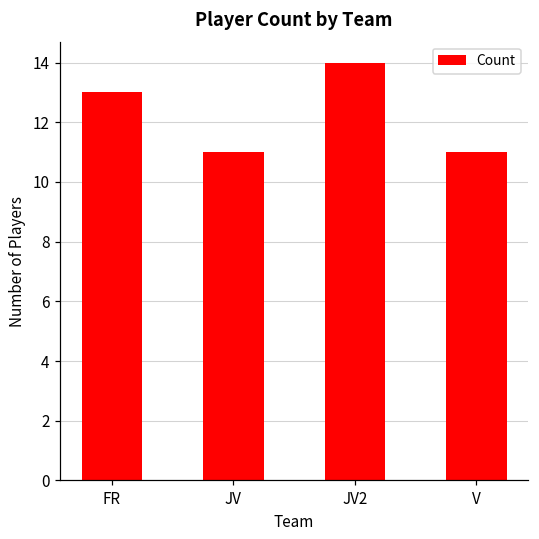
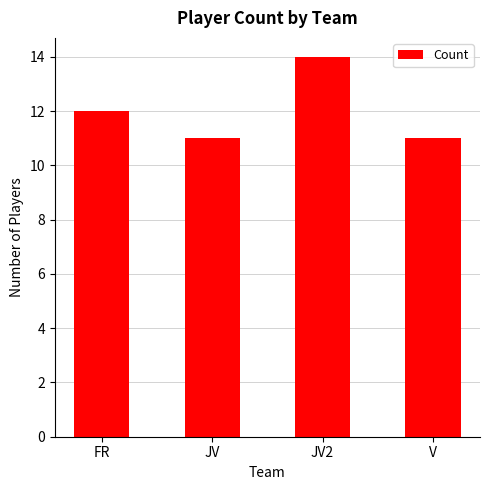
  {
-   "FR": 13,
+   "FR": 12,
    "JV": 11,
    "JV2": 14,
    "V": 11
  }
